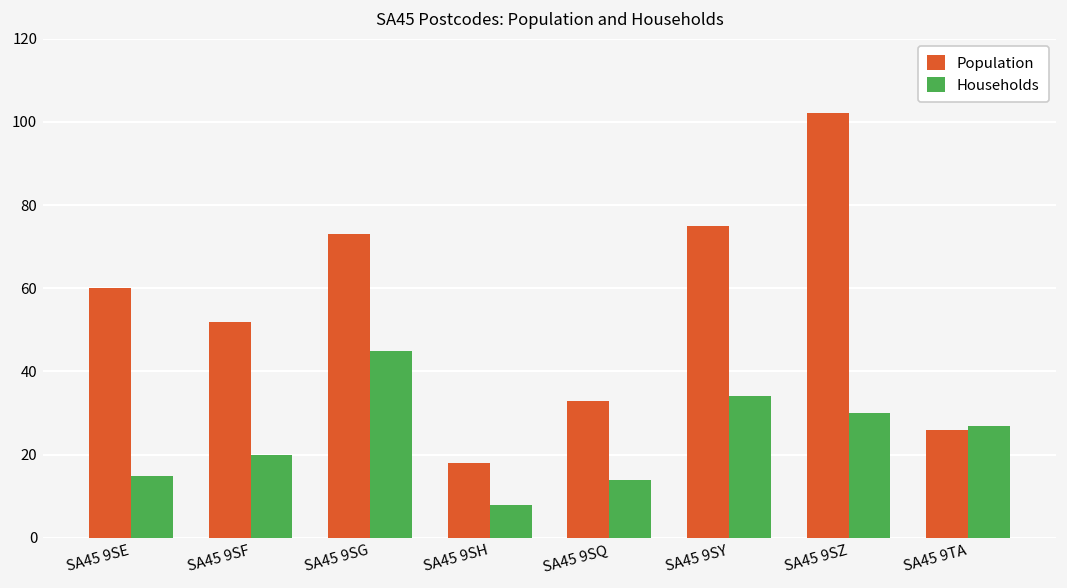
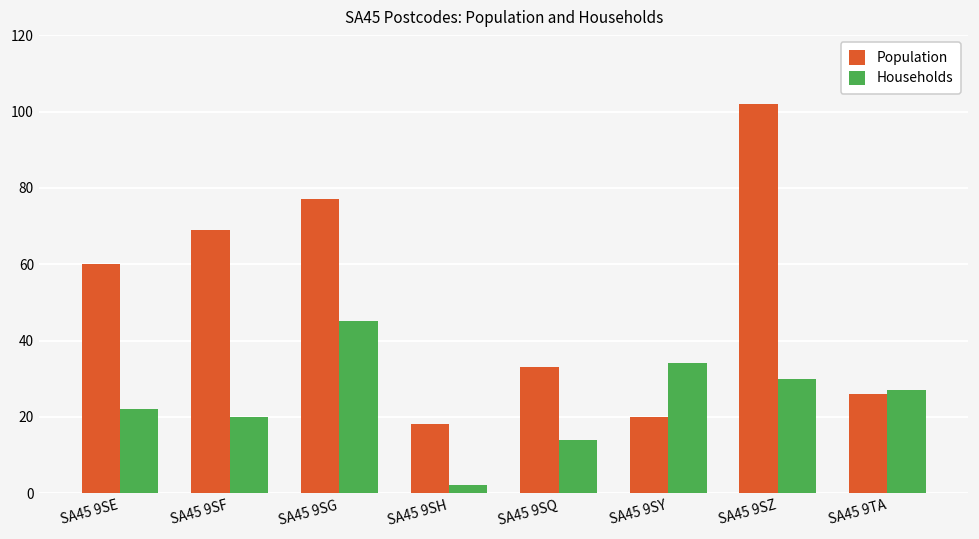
  {
    "Population": {
      "SA45 9SE": 60,
-     "SA45 9SF": 52,
-     "SA45 9SG": 73,
+     "SA45 9SF": 69,
+     "SA45 9SG": 77,
      "SA45 9SH": 18,
      "SA45 9SQ": 33,
-     "SA45 9SY": 75,
+     "SA45 9SY": 20,
      "SA45 9SZ": 102,
      "SA45 9TA": 26
    },
    "Households": {
-     "SA45 9SE": 15,
+     "SA45 9SE": 22,
      "SA45 9SF": 20,
      "SA45 9SG": 45,
-     "SA45 9SH": 8,
+     "SA45 9SH": 2,
      "SA45 9SQ": 14,
      "SA45 9SY": 34,
      "SA45 9SZ": 30,
      "SA45 9TA": 27
    }
  }
